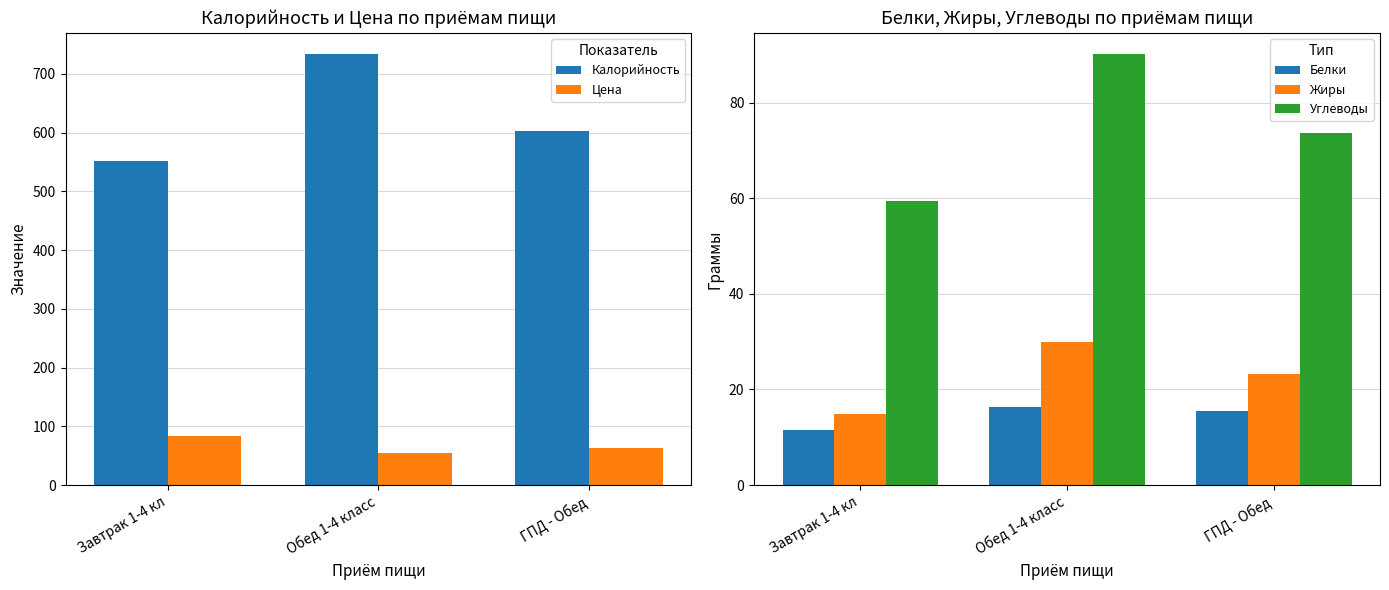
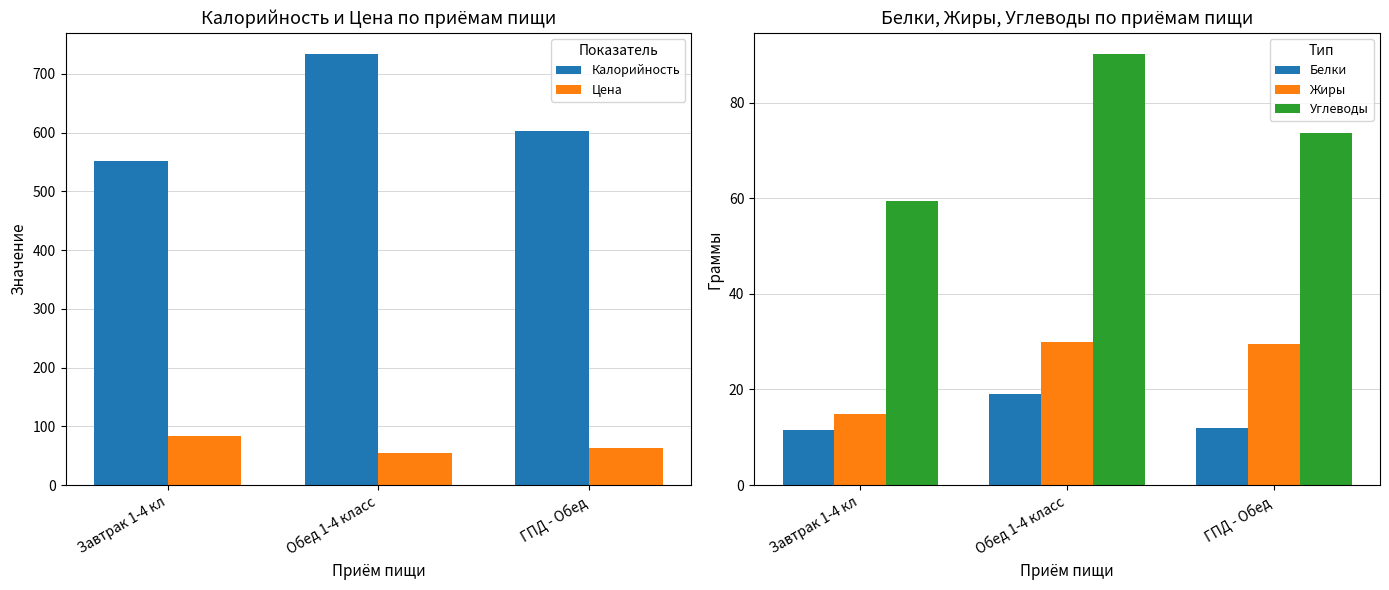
  {
    "Калорийность и Цена по приёмам пищи": {
      "Калорийность": {
        "Завтрак 1-4 кл": 550,
        "Обед 1-4 класс": 730,
        "ГПД - Обед": 600
      },
      "Цена": {
        "Завтрак 1-4 кл": 80,
        "Обед 1-4 класс": 50,
        "ГПД - Обед": 60
      }
    },
    "Белки, Жиры, Углеводы по приёмам пищи": {
      "Белки": {
        "Завтрак 1-4 кл": 12,
-       "Обед 1-4 класс": 16,
-       "ГПД - Обед": 16
+       "Обед 1-4 класс": 19,
+       "ГПД - Обед": 12
      },
      "Жиры": {
        "Завтрак 1-4 кл": 15,
        "Обед 1-4 класс": 30,
-       "ГПД - Обед": 23
+       "ГПД - Обед": 30
      },
      "Углеводы": {
        "Завтрак 1-4 кл": 59,
        "Обед 1-4 класс": 90,
        "ГПД - Обед": 74
      }
    }
  }
